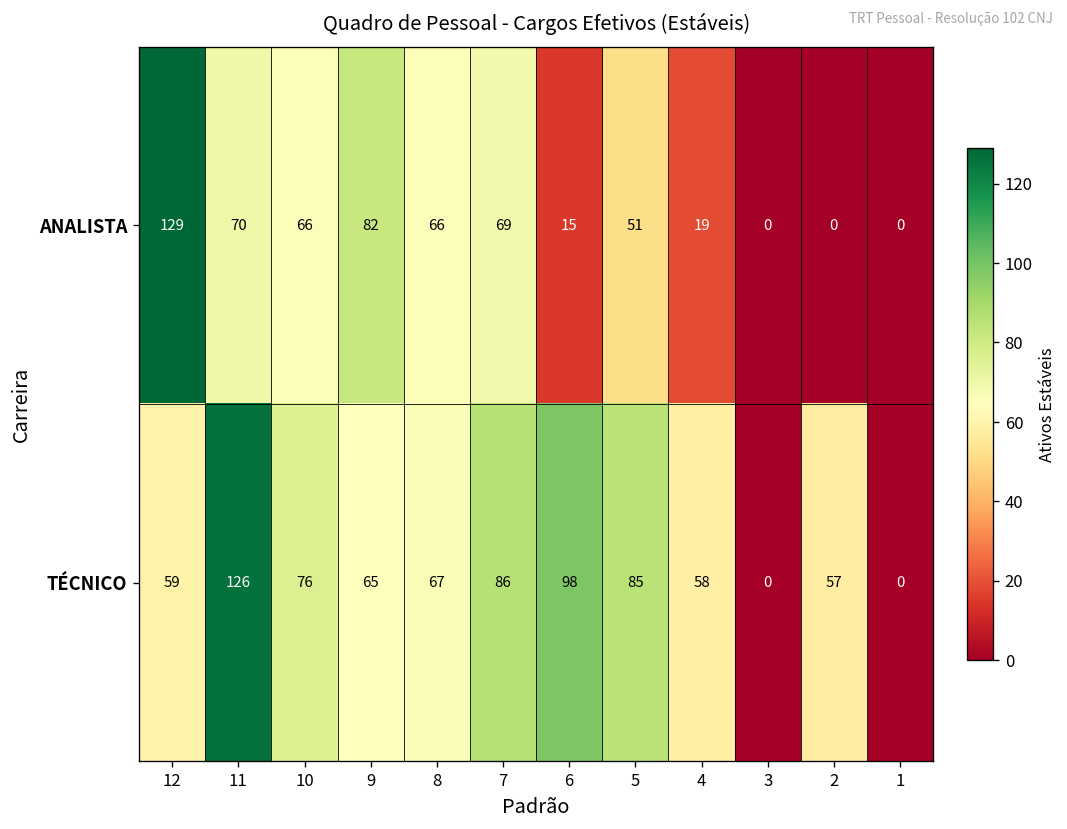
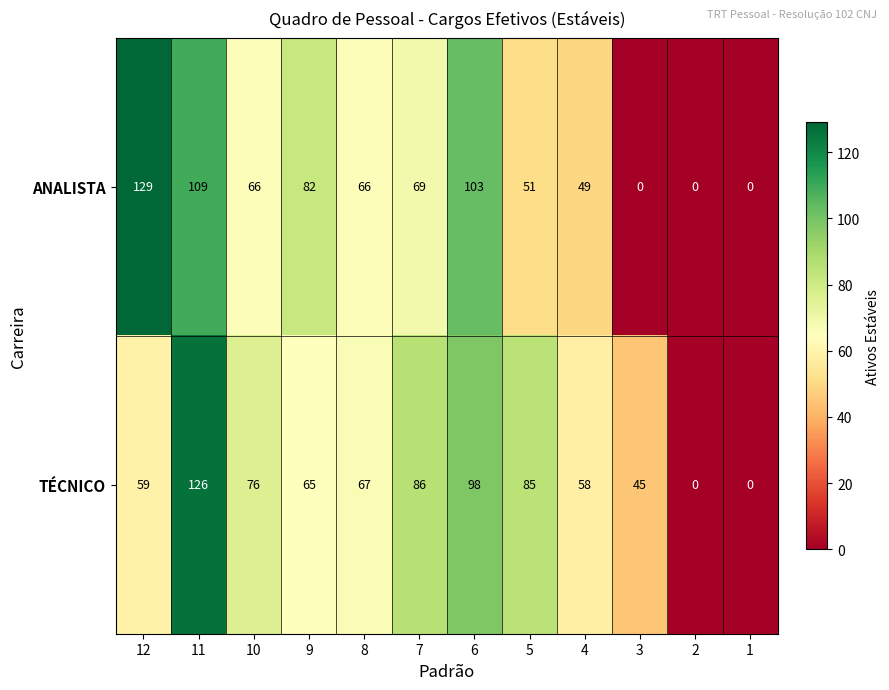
  {
    "ANALISTA": {
      "12": 129,
-     "11": 70,
+     "11": 109,
      "10": 66,
      "9": 82,
      "8": 66,
      "7": 69,
-     "6": 15,
+     "6": 103,
      "5": 51,
-     "4": 19,
+     "4": 49,
      "3": 0,
      "2": 0,
      "1": 0
    },
    "TÉCNICO": {
      "12": 59,
      "11": 126,
      "10": 76,
      "9": 65,
      "8": 67,
      "7": 86,
      "6": 98,
      "5": 85,
      "4": 58,
-     "3": 0,
-     "2": 57,
+     "3": 45,
+     "2": 0,
      "1": 0
    }
  }
